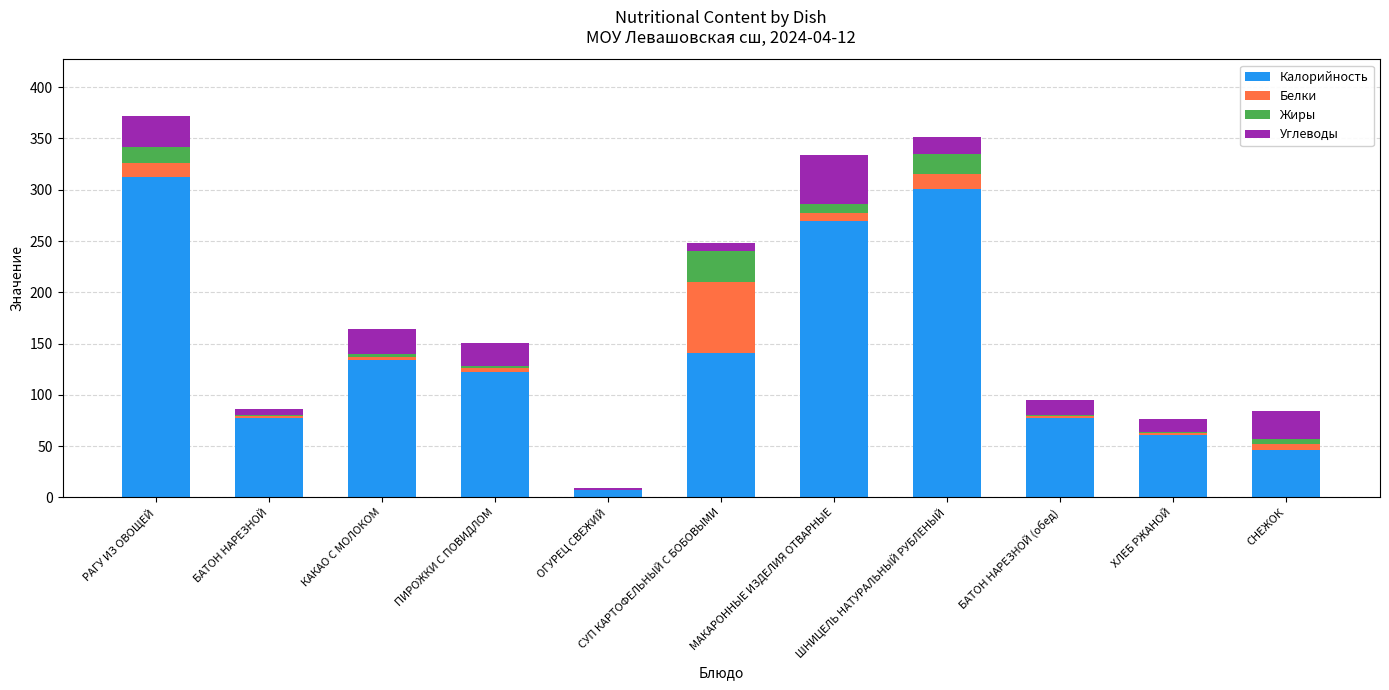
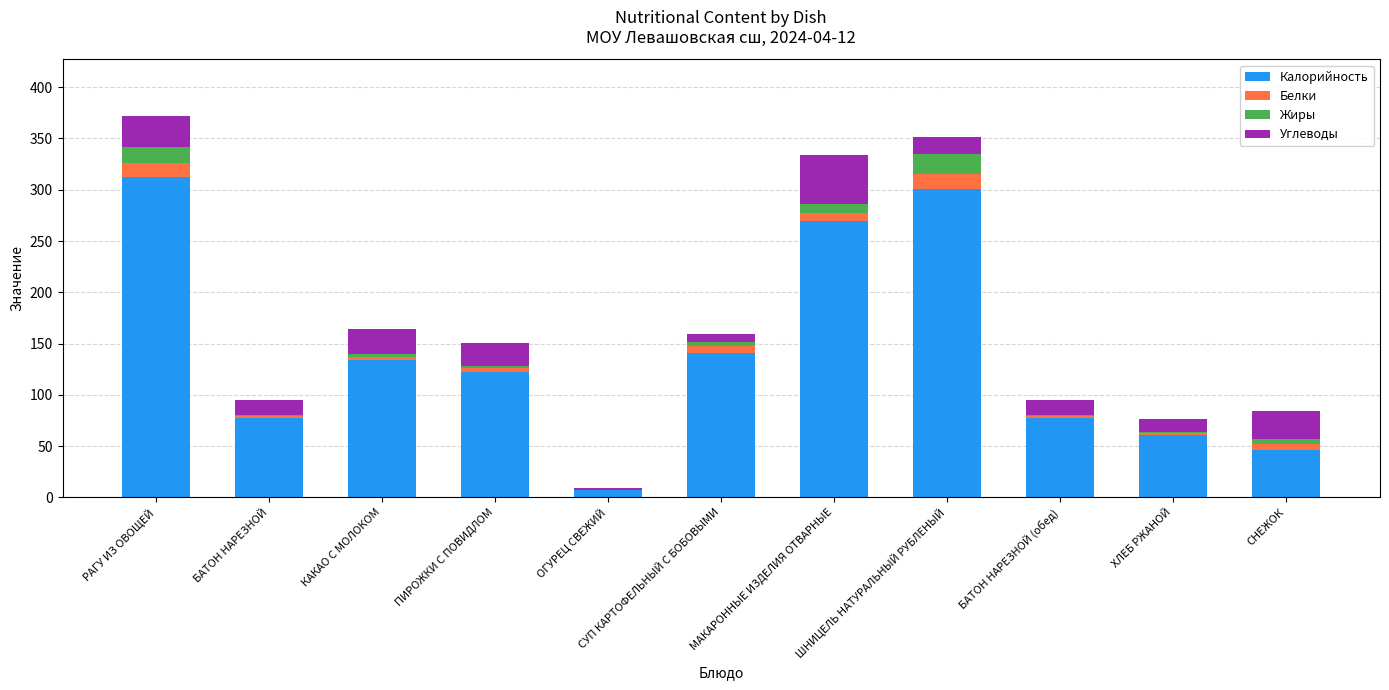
  {
    "Калорийность": {
      "РАГУ ИЗ ОВОЩЕЙ": 312,
      "БАТОН НАРЕЗНОЙ": 77,
      "КАКАО С МОЛОКОМ": 134,
      "ПИРОЖКИ С ПОВИДЛОМ": 122,
      "ОГУРЕЦ СВЕЖИЙ": 7,
      "СУП КАРТОФЕЛЬНЫЙ С БОБОВЫМИ": 141,
      "МАКАРОННЫЕ ИЗДЕЛИЯ ОТВАРНЫЕ": 270,
      "ШНИЦЕЛЬ НАТУРАЛЬНЫЙ РУБЛЕНЫЙ": 301,
      "БАТОН НАРЕЗНОЙ (обед)": 77,
      "ХЛЕБ РЖАНОЙ": 61,
      "СНЕЖОК": 47
    },
    "Белки": {
      "РАГУ ИЗ ОВОЩЕЙ": 14,
      "КАКАО С МОЛОКОМ": 3,
      "ПИРОЖКИ С ПОВИДЛОМ": 4,
-     "СУП КАРТОФЕЛЬНЫЙ С БОБОВЫМИ": 69,
+     "СУП КАРТОФЕЛЬНЫЙ С БОБОВЫМИ": 6,
      "МАКАРОННЫЕ ИЗДЕЛИЯ ОТВАРНЫЕ": 8,
      "ШНИЦЕЛЬ НАТУРАЛЬНЫЙ РУБЛЕНЫЙ": 15,
      "СНЕЖОК": 5
    },
    "Жиры": {
      "РАГУ ИЗ ОВОЩЕЙ": 15,
      "КАКАО С МОЛОКОМ": 3,
-     "СУП КАРТОФЕЛЬНЫЙ С БОБОВЫМИ": 30,
+     "СУП КАРТОФЕЛЬНЫЙ С БОБОВЫМИ": 5,
      "МАКАРОННЫЕ ИЗДЕЛИЯ ОТВАРНЫЕ": 9,
      "ШНИЦЕЛЬ НАТУРАЛЬНЫЙ РУБЛЕНЫЙ": 20,
      "СНЕЖОК": 5
    },
    "Углеводы": {
      "РАГУ ИЗ ОВОЩЕЙ": 30,
-     "БАТОН НАРЕЗНОЙ": 5,
+     "БАТОН НАРЕЗНОЙ": 15,
      "КАКАО С МОЛОКОМ": 25,
      "ПИРОЖКИ С ПОВИДЛОМ": 23,
      "СУП КАРТОФЕЛЬНЫЙ С БОБОВЫМИ": 8,
      "МАКАРОННЫЕ ИЗДЕЛИЯ ОТВАРНЫЕ": 48,
      "ШНИЦЕЛЬ НАТУРАЛЬНЫЙ РУБЛЕНЫЙ": 16,
      "БАТОН НАРЕЗНОЙ (обед)": 15,
      "ХЛЕБ РЖАНОЙ": 13,
      "СНЕЖОК": 28
    }
  }
